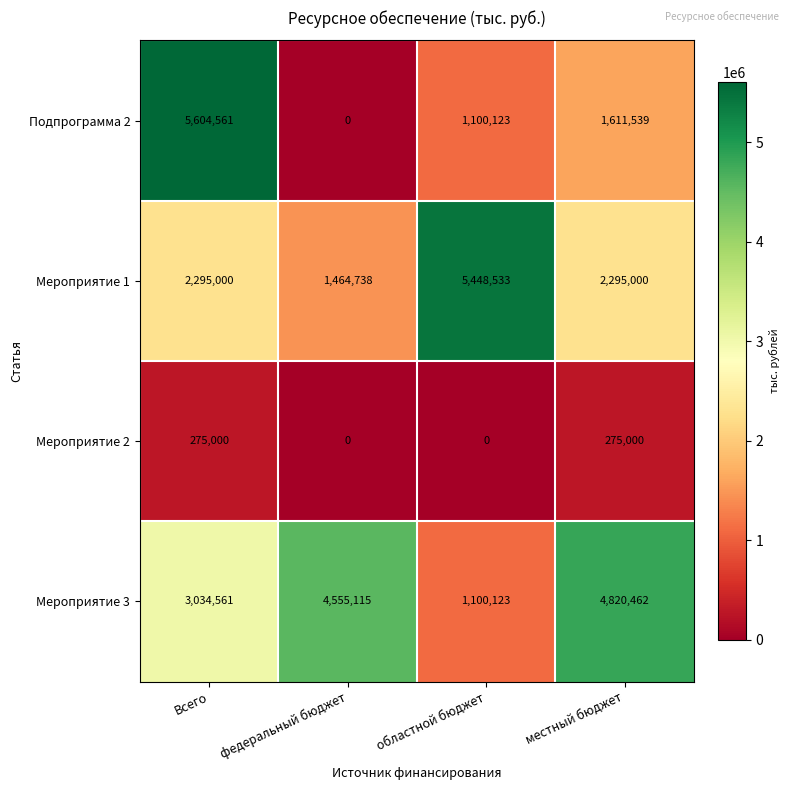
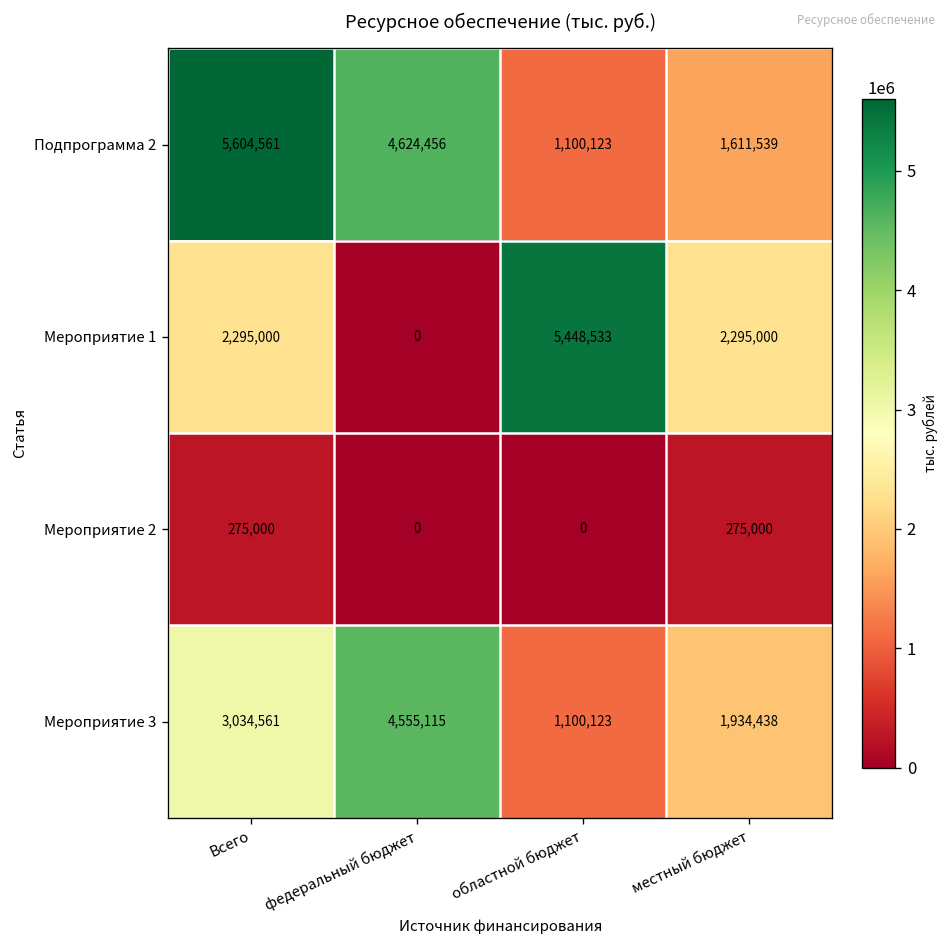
  {
    "Подпрограмма 2": {
      "Всего": "5,604,561",
-     "федеральный бюджет": "0",
+     "федеральный бюджет": "4,624,456",
      "областной бюджет": "1,100,123",
      "местный бюджет": "1,611,539"
    },
    "Мероприятие 1": {
      "Всего": "2,295,000",
-     "федеральный бюджет": "1,464,738",
+     "федеральный бюджет": "0",
      "областной бюджет": "5,448,533",
      "местный бюджет": "2,295,000"
    },
    "Мероприятие 2": {
      "Всего": "275,000",
      "федеральный бюджет": "0",
      "областной бюджет": "0",
      "местный бюджет": "275,000"
    },
    "Мероприятие 3": {
      "Всего": "3,034,561",
      "федеральный бюджет": "4,555,115",
      "областной бюджет": "1,100,123",
-     "местный бюджет": "4,820,462"
+     "местный бюджет": "1,934,438"
    }
  }
